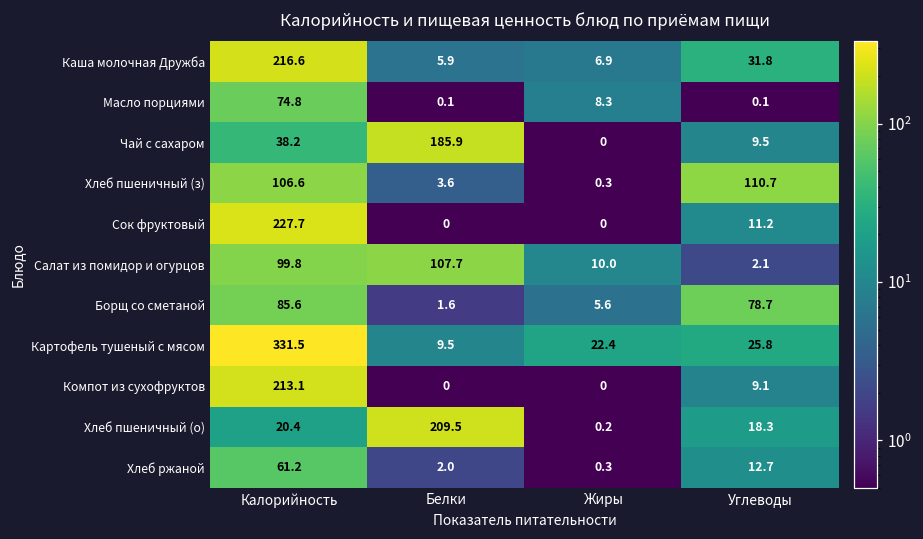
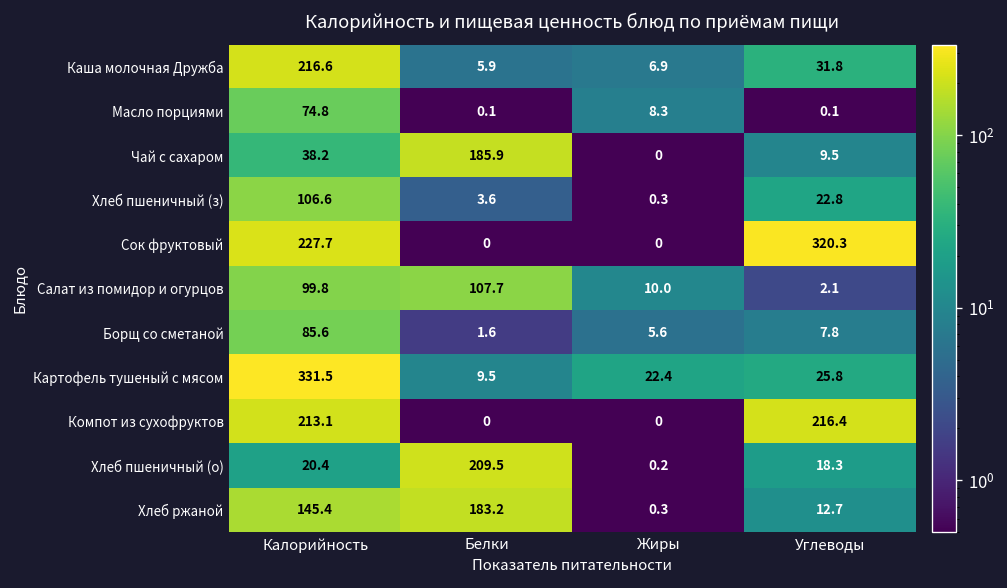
  {
    "Каша молочная Дружба": {
      "Калорийность": 216.6,
      "Белки": 5.9,
      "Жиры": 6.9,
      "Углеводы": 31.8
    },
    "Масло порциями": {
      "Калорийность": 74.8,
      "Белки": 0.1,
      "Жиры": 8.3,
      "Углеводы": 0.1
    },
    "Чай с сахаром": {
      "Калорийность": 38.2,
      "Белки": 185.9,
      "Жиры": 0,
      "Углеводы": 9.5
    },
    "Хлеб пшеничный (з)": {
      "Калорийность": 106.6,
      "Белки": 3.6,
      "Жиры": 0.3,
-     "Углеводы": 110.7
+     "Углеводы": 22.8
    },
    "Сок фруктовый": {
      "Калорийность": 227.7,
      "Белки": 0,
      "Жиры": 0,
-     "Углеводы": 11.2
+     "Углеводы": 320.3
    },
    "Салат из помидор и огурцов": {
      "Калорийность": 99.8,
      "Белки": 107.7,
      "Жиры": 10.0,
      "Углеводы": 2.1
    },
    "Борщ со сметаной": {
      "Калорийность": 85.6,
      "Белки": 1.6,
      "Жиры": 5.6,
-     "Углеводы": 78.7
+     "Углеводы": 7.8
    },
    "Картофель тушеный с мясом": {
      "Калорийность": 331.5,
      "Белки": 9.5,
      "Жиры": 22.4,
      "Углеводы": 25.8
    },
    "Компот из сухофруктов": {
      "Калорийность": 213.1,
      "Белки": 0,
      "Жиры": 0,
-     "Углеводы": 9.1
+     "Углеводы": 216.4
    },
    "Хлеб пшеничный (о)": {
      "Калорийность": 20.4,
      "Белки": 209.5,
      "Жиры": 0.2,
      "Углеводы": 18.3
    },
    "Хлеб ржаной": {
-     "Калорийность": 61.2,
-     "Белки": 2.0,
+     "Калорийность": 145.4,
+     "Белки": 183.2,
      "Жиры": 0.3,
      "Углеводы": 12.7
    }
  }
